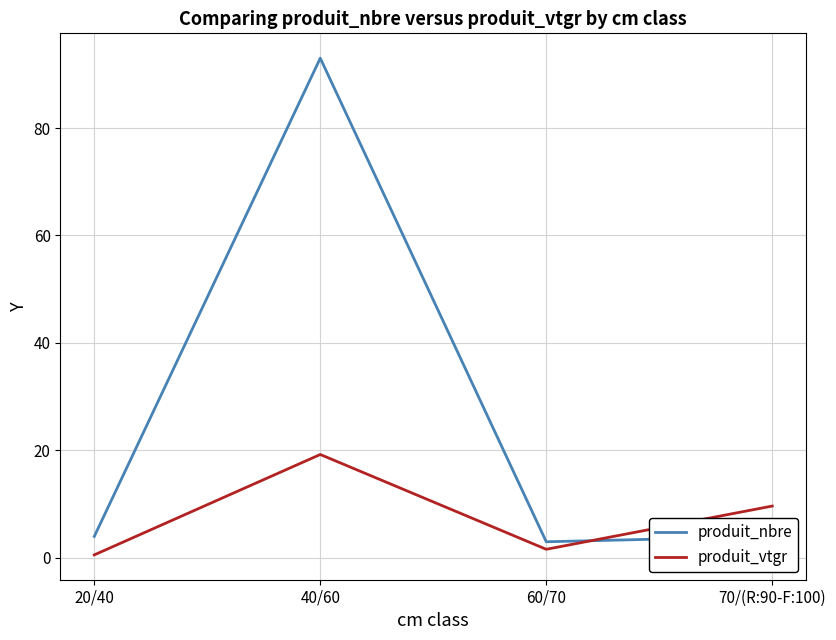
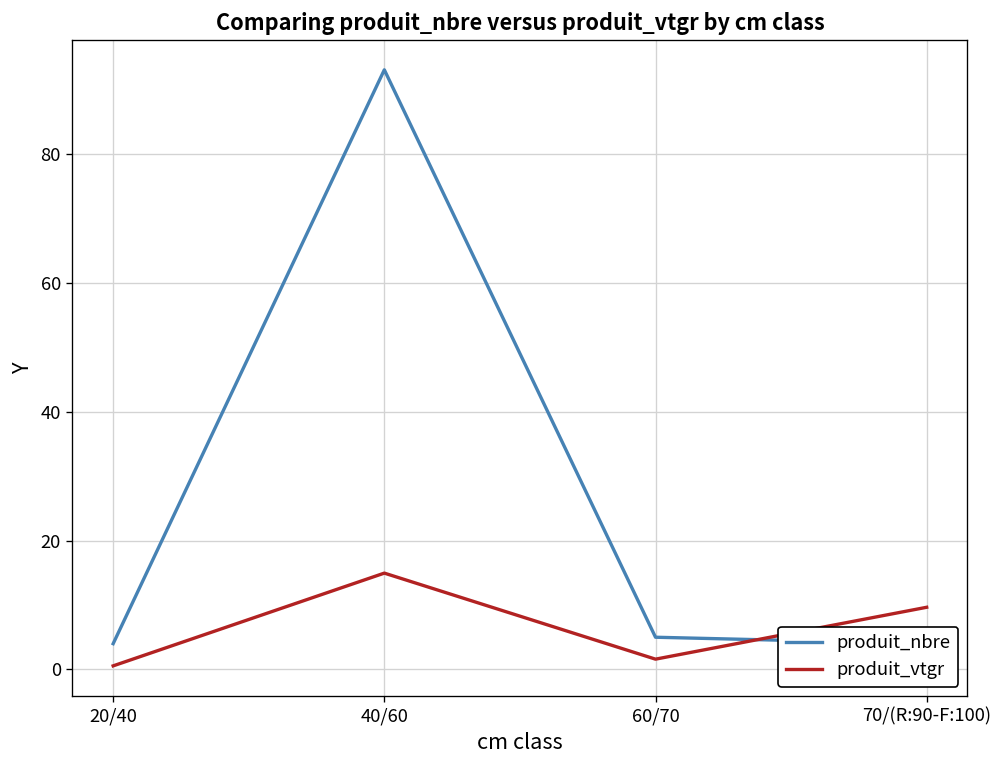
  {
    "produit_nbre": {
      "20/40": 4,
      "40/60": 93,
-     "60/70": 3
+     "60/70": 5
    },
    "produit_vtgr": {
      "20/40": 1,
-     "40/60": 19,
+     "40/60": 15,
      "60/70": 2,
      "70/(R:90-F:100)": 10
    }
  }
